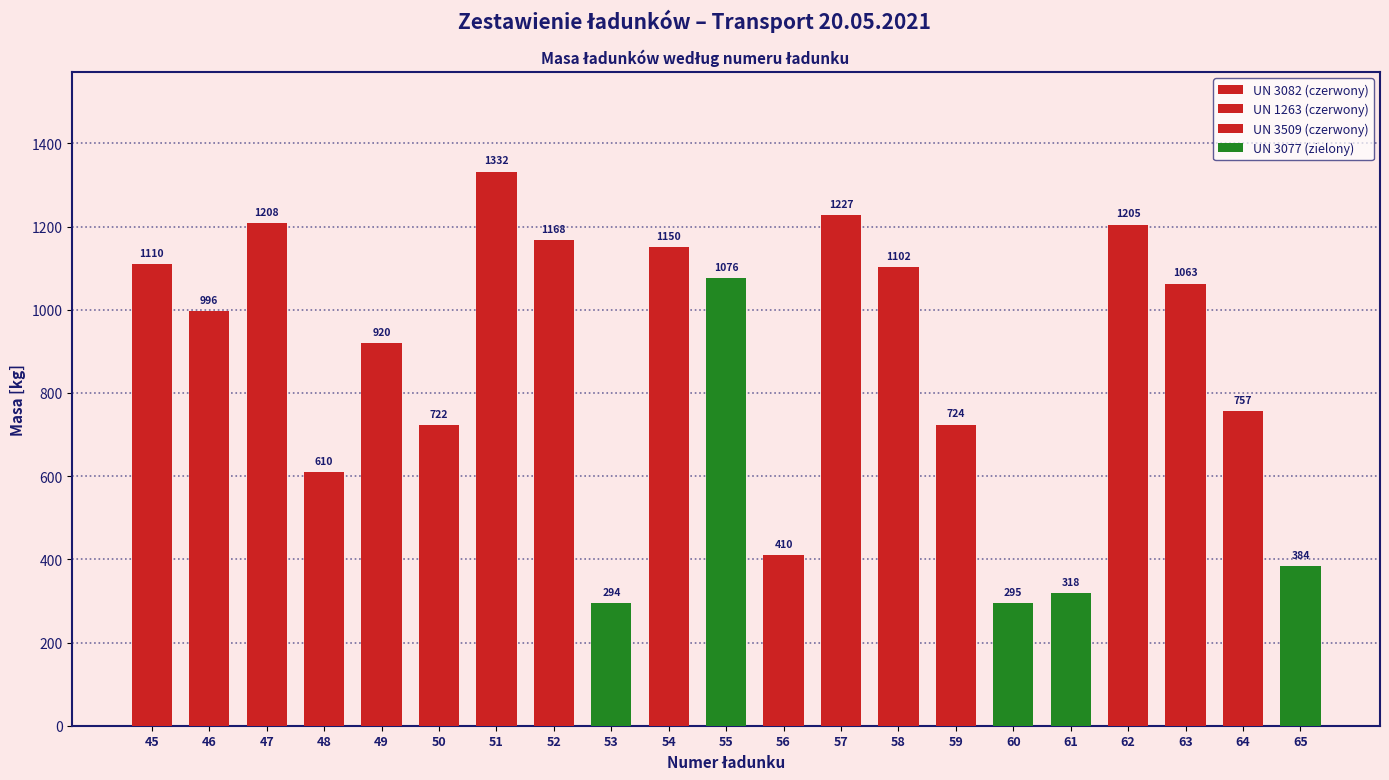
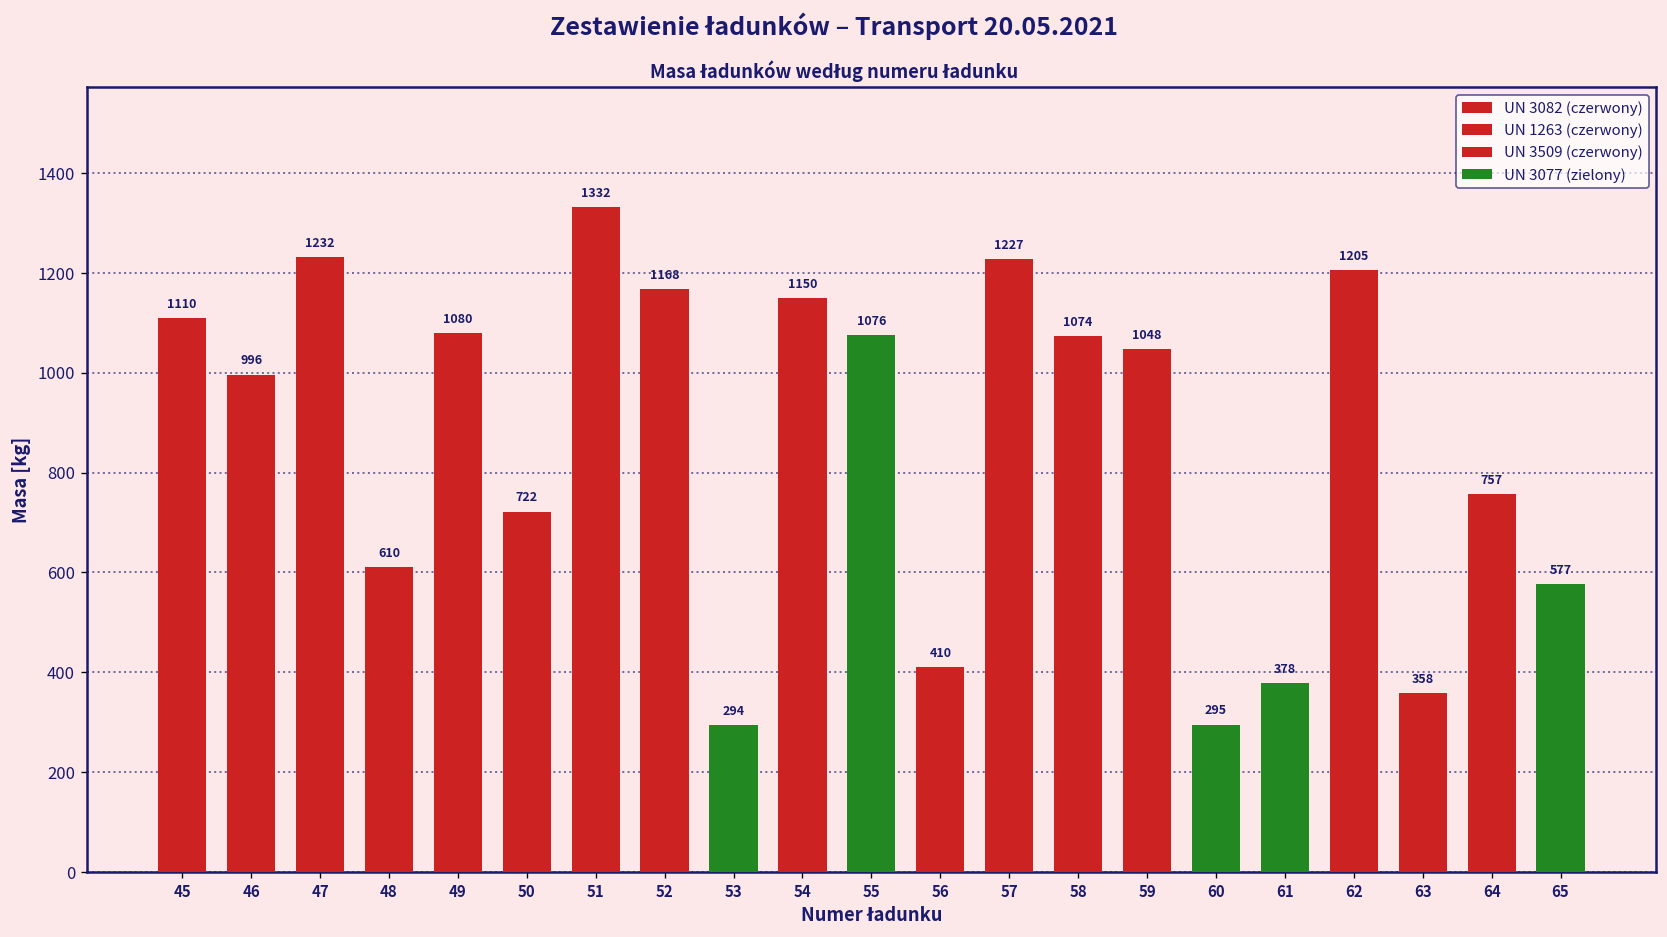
  {
    "45": 1110,
    "46": 996,
-   "47": 1208,
+   "47": 1232,
    "48": 610,
-   "49": 920,
+   "49": 1080,
    "50": 722,
    "51": 1332,
    "52": 1168,
    "53": 294,
    "54": 1150,
    "55": 1076,
    "56": 410,
    "57": 1227,
-   "58": 1102,
-   "59": 724,
+   "58": 1074,
+   "59": 1048,
    "60": 295,
-   "61": 318,
+   "61": 378,
    "62": 1205,
-   "63": 1063,
+   "63": 358,
    "64": 757,
-   "65": 384
+   "65": 577
  }
